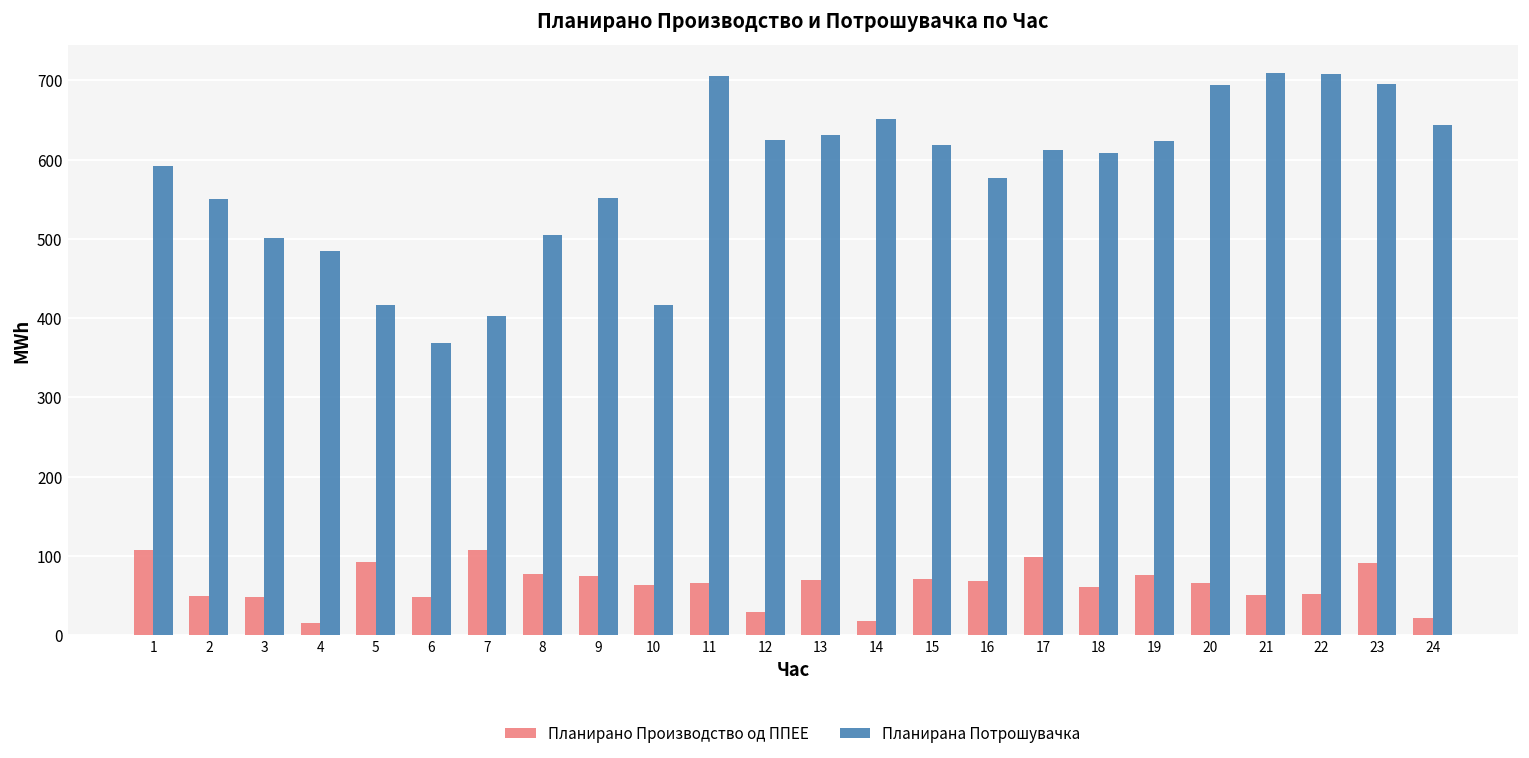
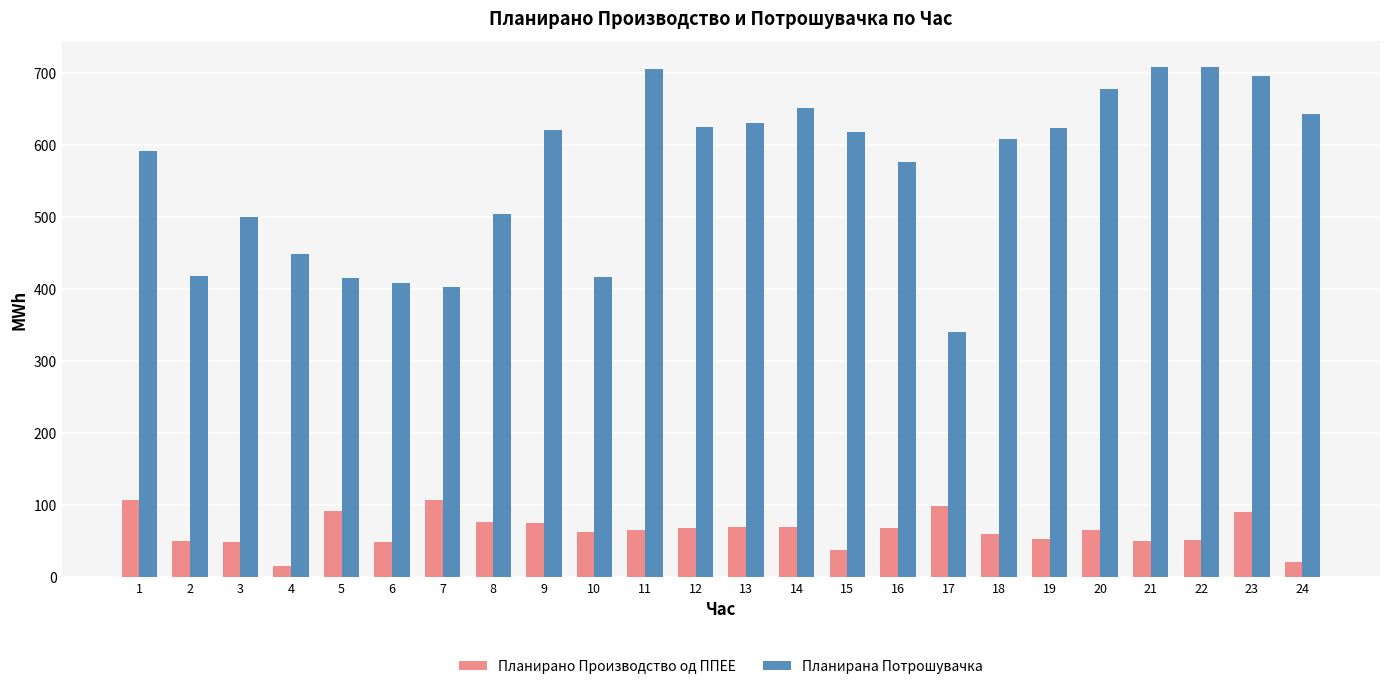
  {
    "Планирано Производство од ППЕЕ": {
      "1": 110,
      "2": 50,
      "3": 50,
      "4": 20,
      "5": 90,
      "6": 50,
      "7": 110,
      "8": 80,
      "9": 70,
      "10": 60,
      "11": 70,
-     "12": 30,
+     "12": 70,
      "13": 70,
-     "14": 20,
-     "15": 70,
+     "14": 70,
+     "15": 40,
      "16": 70,
      "17": 100,
      "18": 60,
-     "19": 80,
+     "19": 50,
      "20": 70,
      "21": 50,
      "22": 50,
      "23": 90,
      "24": 20
    },
    "Планирана Потрошувачка": {
      "1": 590,
-     "2": 550,
+     "2": 420,
      "3": 500,
-     "4": 490,
+     "4": 450,
      "5": 420,
-     "6": 370,
+     "6": 410,
      "7": 400,
      "8": 500,
-     "9": 550,
+     "9": 620,
      "10": 420,
      "11": 700,
      "12": 620,
      "13": 630,
      "14": 650,
      "15": 620,
      "16": 580,
-     "17": 610,
+     "17": 340,
      "18": 610,
      "19": 620,
-     "20": 690,
+     "20": 680,
      "21": 710,
      "22": 710,
      "23": 700,
      "24": 640
    }
  }
